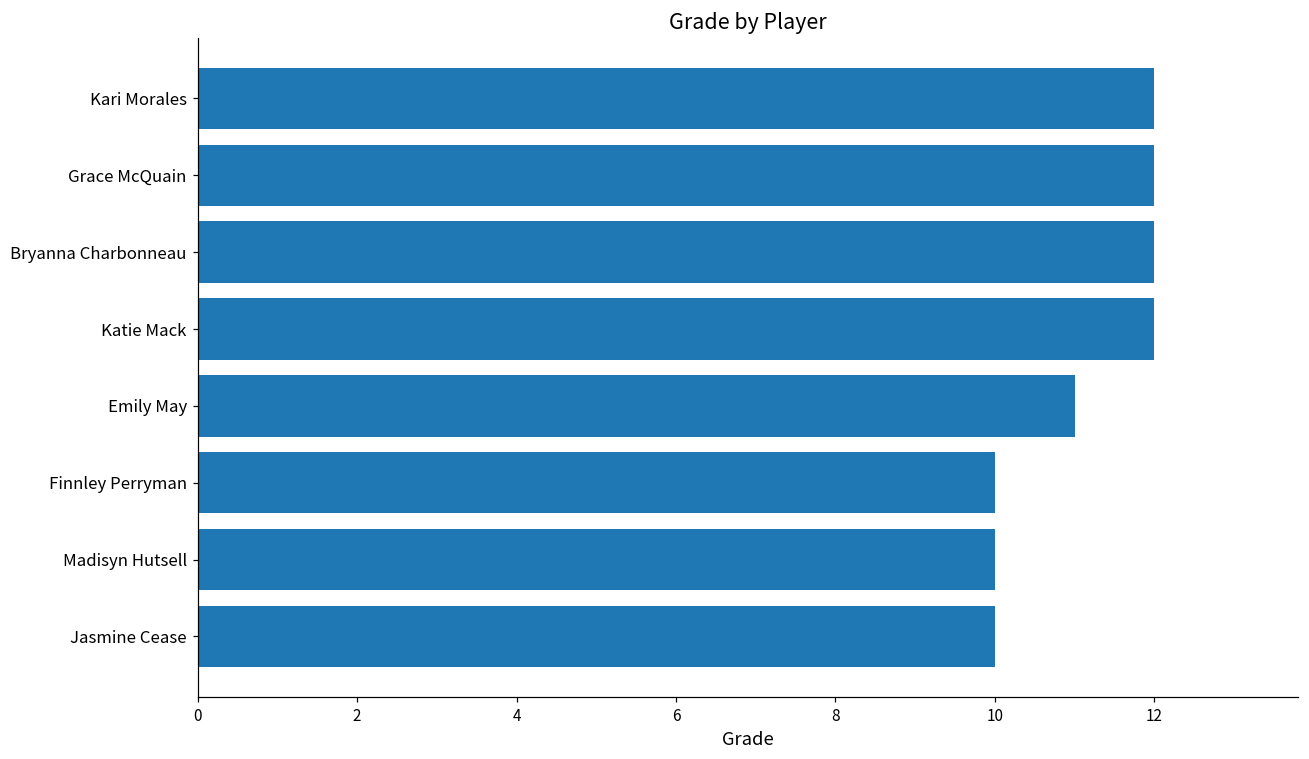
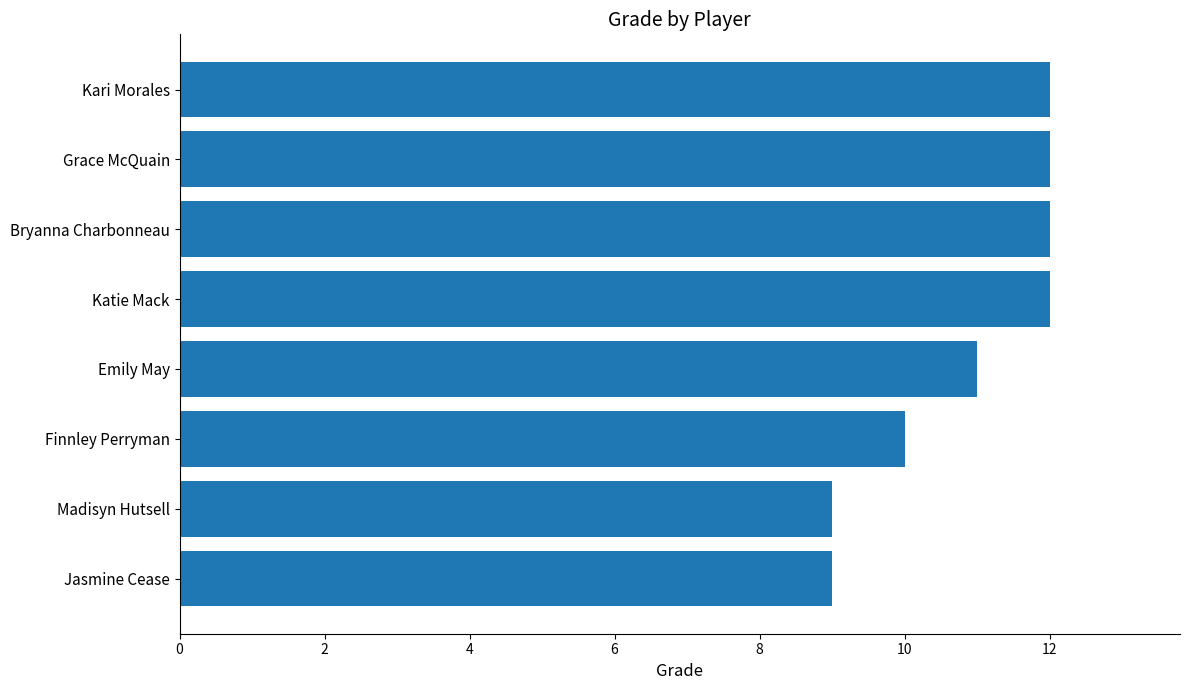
  {
    "Kari Morales": 12,
    "Grace McQuain": 12,
    "Bryanna Charbonneau": 12,
    "Katie Mack": 12,
    "Emily May": 11,
    "Finnley Perryman": 10,
-   "Madisyn Hutsell": 10,
-   "Jasmine Cease": 10
+   "Madisyn Hutsell": 9,
+   "Jasmine Cease": 9
  }
